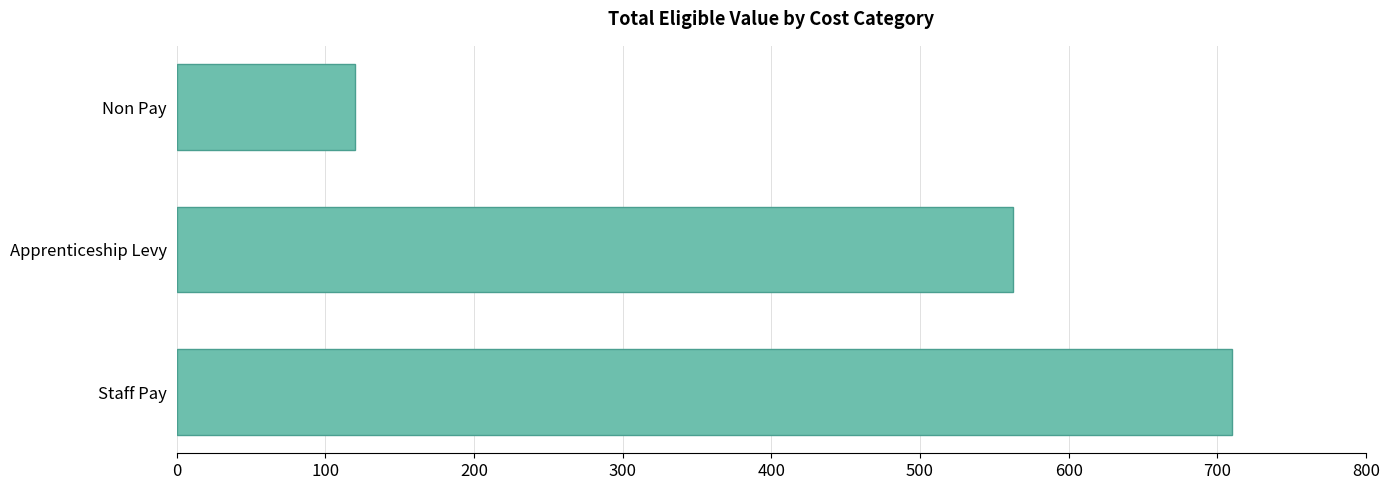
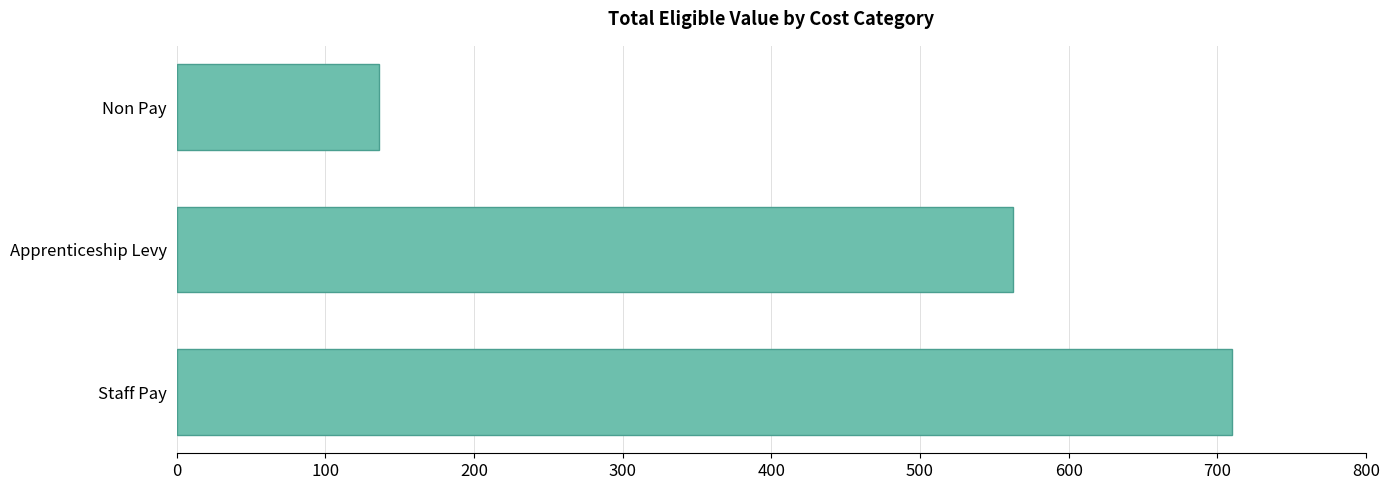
  {
-   "Non Pay": 120,
+   "Non Pay": 136,
    "Apprenticeship Levy": 563,
    "Staff Pay": 710
  }
